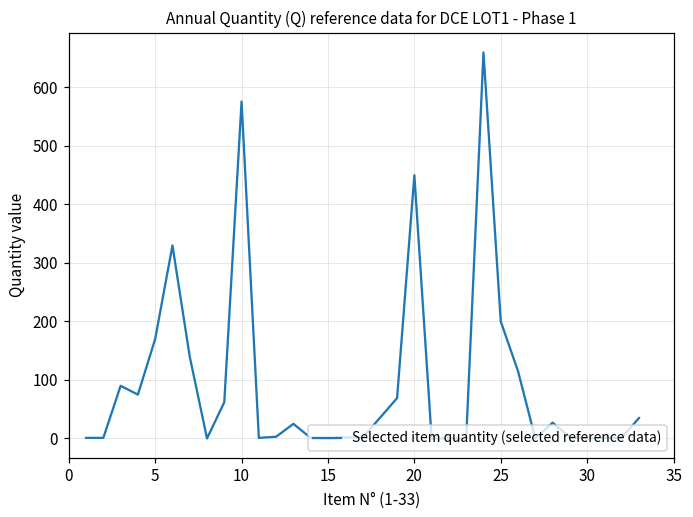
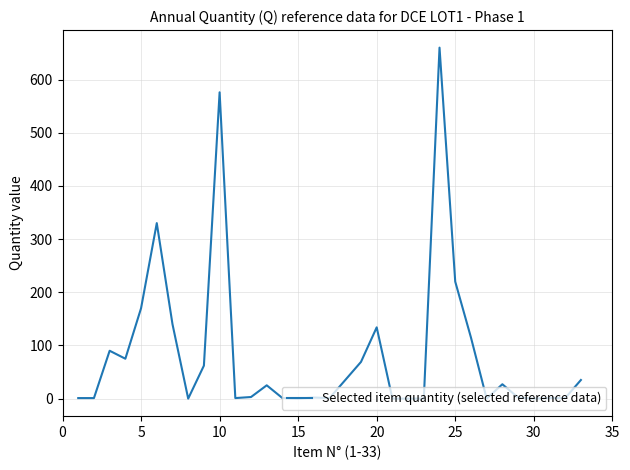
  {
    "5": 170,
    "10": 580,
-   "20": 450,
-   "25": 200
+   "20": 130,
+   "25": 220
  }
